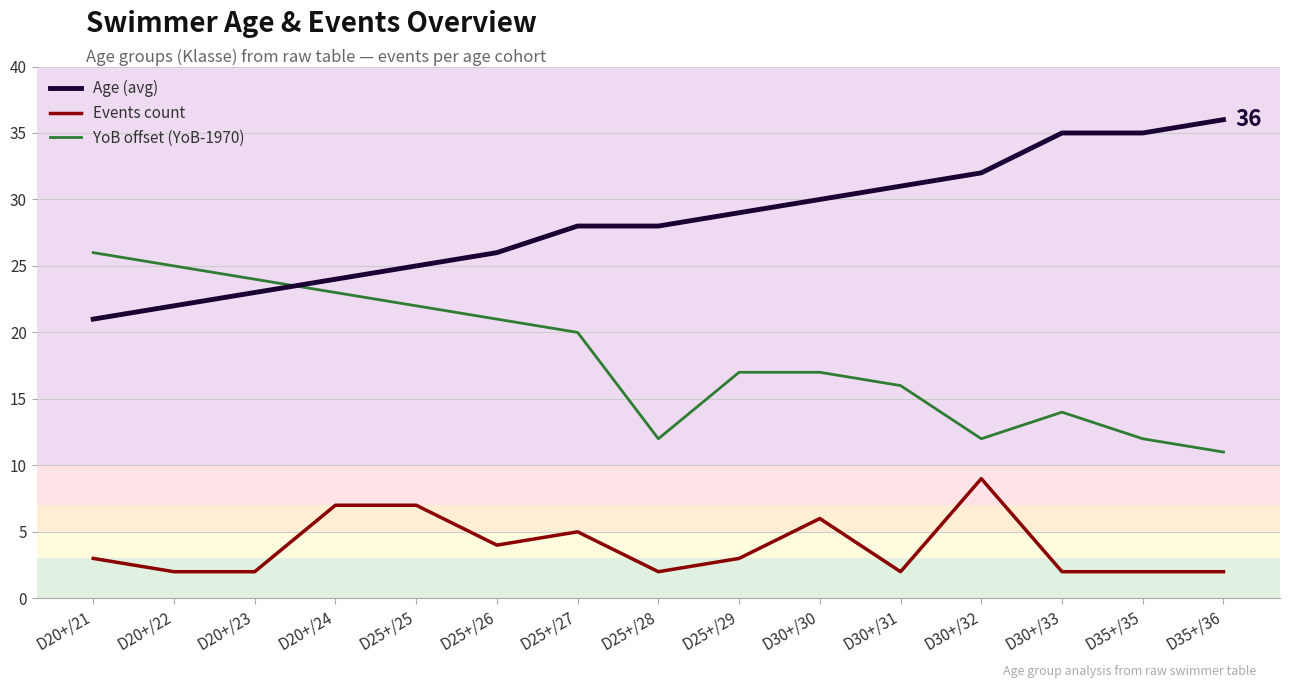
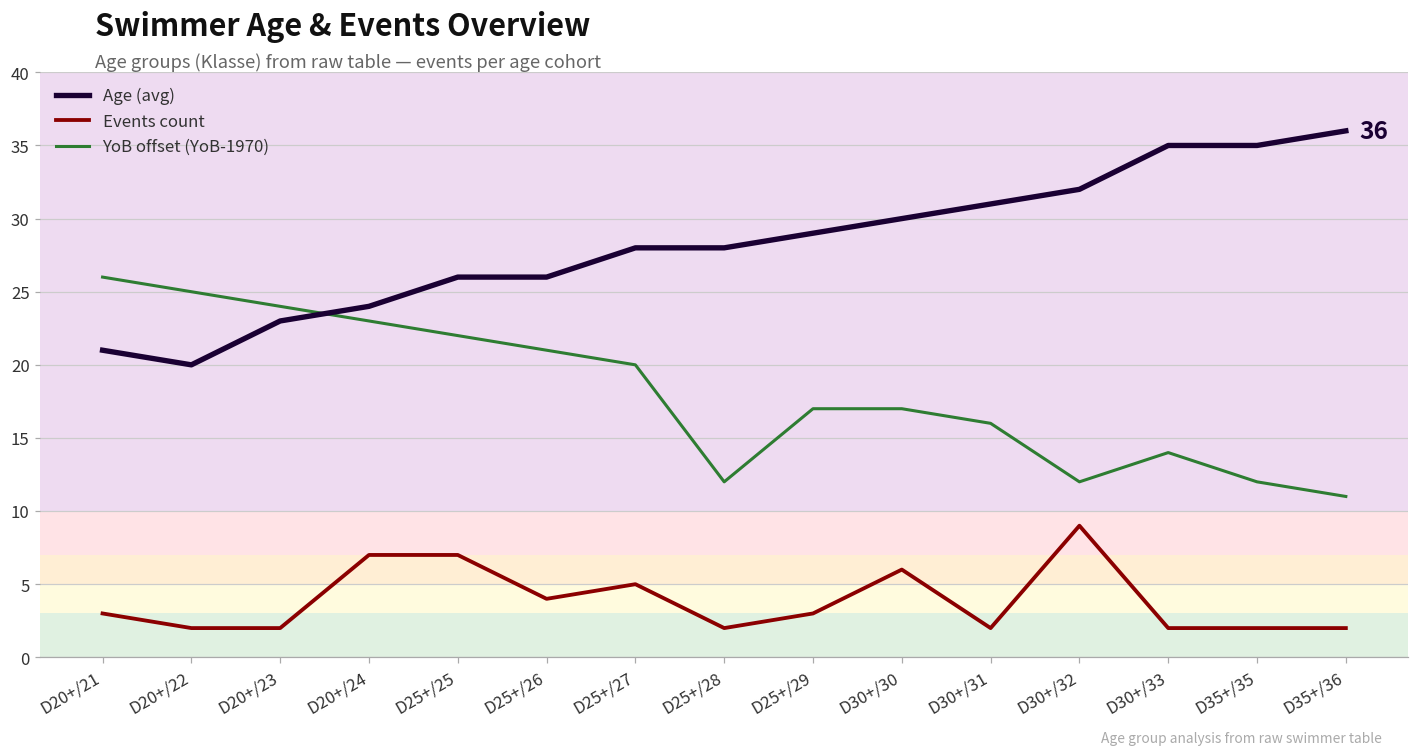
  {
    "Age (avg)": {
      "D20+/21": 21,
-     "D20+/22": 22,
+     "D20+/22": 20,
      "D20+/23": 23,
      "D20+/24": 24,
-     "D25+/25": 25,
+     "D25+/25": 26,
      "D25+/26": 26,
      "D25+/27": 28,
      "D25+/28": 28,
      "D25+/29": 29,
      "D30+/30": 30,
      "D30+/31": 31,
      "D30+/32": 32,
      "D30+/33": 35,
      "D35+/35": 35
    },
    "Events count": {
      "D20+/21": 3,
      "D20+/22": 2,
      "D20+/23": 2,
      "D20+/24": 7,
      "D25+/25": 7,
      "D25+/26": 4,
      "D25+/27": 5,
      "D25+/28": 2,
      "D25+/29": 3,
      "D30+/30": 6,
      "D30+/31": 2,
      "D30+/32": 9,
      "D30+/33": 2,
      "D35+/35": 2,
      "D35+/36": 2
    },
    "YoB offset (YoB-1970)": {
      "D20+/21": 26,
      "D20+/22": 25,
      "D20+/23": 24,
      "D20+/24": 23,
      "D25+/25": 22,
      "D25+/26": 21,
      "D25+/27": 20,
      "D25+/28": 12,
      "D25+/29": 17,
      "D30+/30": 17,
      "D30+/31": 16,
      "D30+/32": 12,
      "D30+/33": 14,
      "D35+/35": 12,
      "D35+/36": 11
    }
  }
